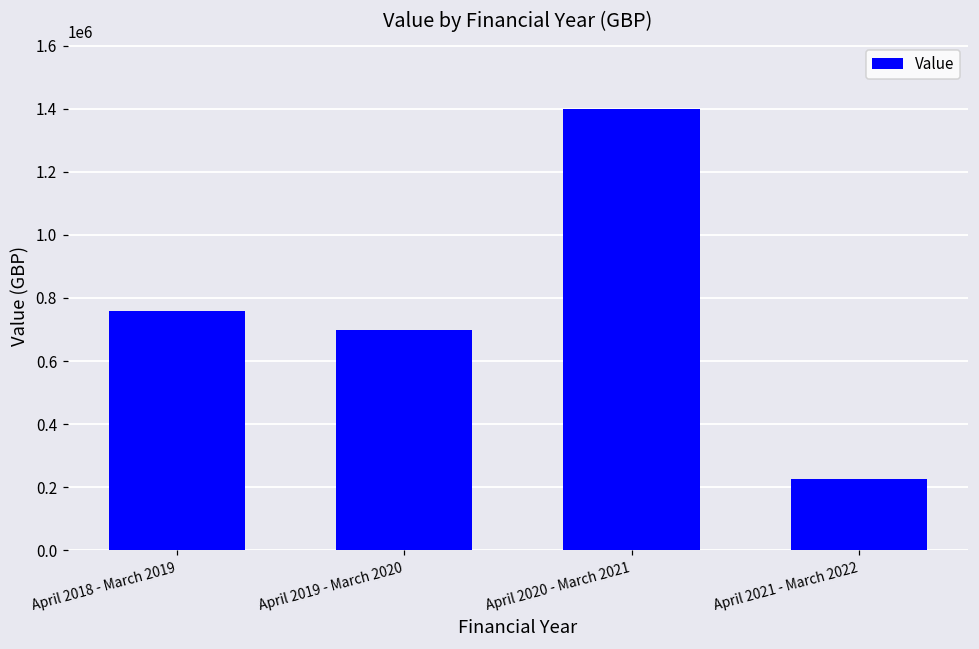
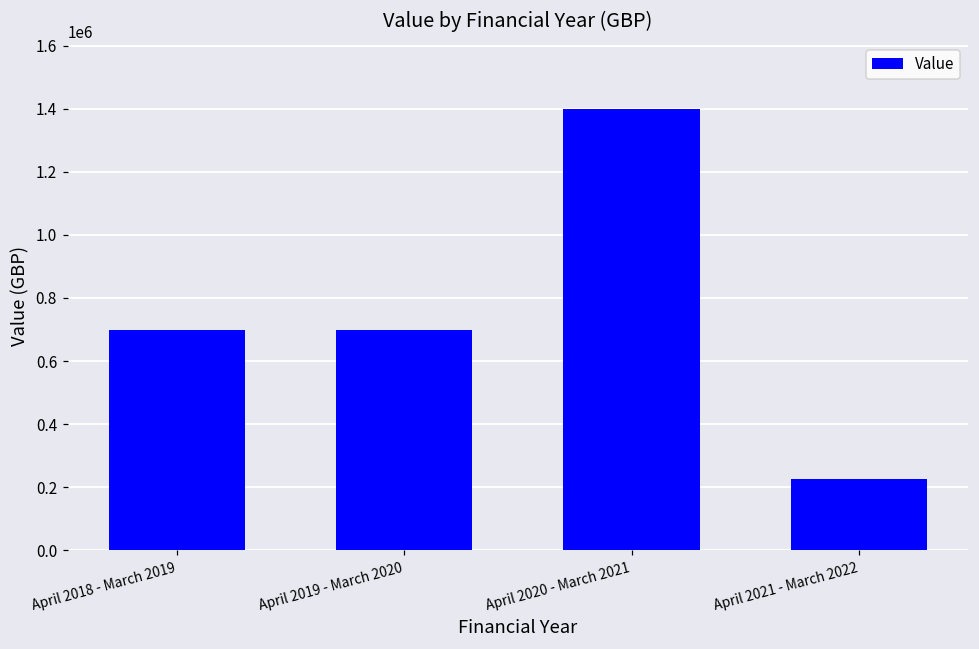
  {
-   "April 2018 - March 2019": 760000,
+   "April 2018 - March 2019": 700000,
    "April 2019 - March 2020": 700000,
    "April 2020 - March 2021": 1400000,
    "April 2021 - March 2022": 230000
  }
